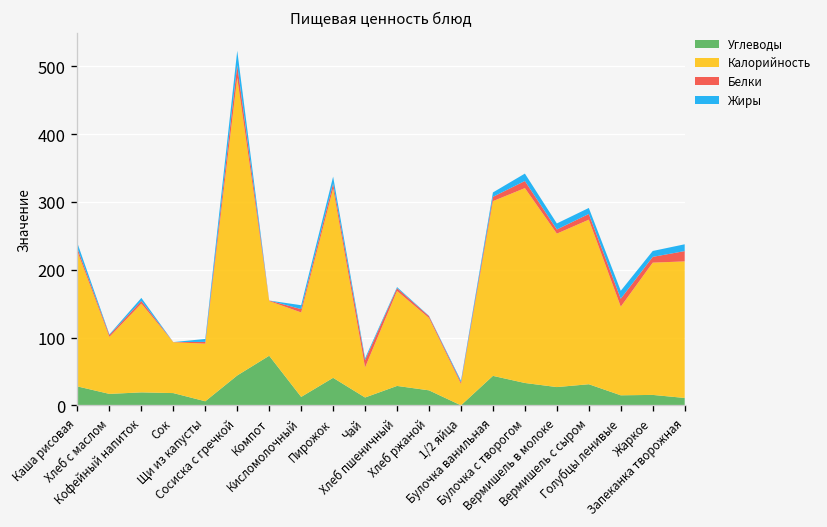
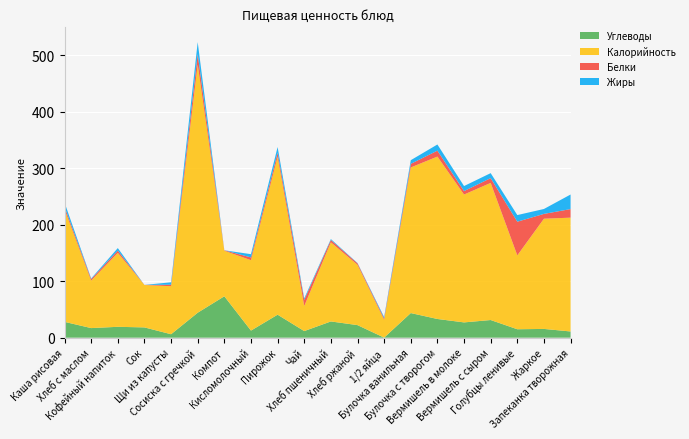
  {
    "Углеводы": {
      "Каша рисовая": 30,
      "Хлеб с маслом": 20,
      "Кофейный напиток": 20,
      "Сок": 20,
      "Щи из капусты": 10,
      "Сосиска с гречкой": 40,
      "Компот": 70,
      "Кисломолочный": 10,
      "Пирожок": 40,
      "Чай": 10,
      "Хлеб пшеничный": 30,
      "Хлеб ржаной": 20,
      "Булочка ванильная": 40,
      "Булочка с творогом": 30,
      "Вермишель в молоке": 30,
      "Вермишель с сыром": 30,
      "Голубцы ленивые": 10,
      "Жаркое": 20,
      "Запеканка творожная": 10
    },
    "Калорийность": {
      "Каша рисовая": 200,
      "Сосиска с гречкой": 440,
      "Кисломолочный": 120,
      "Пирожок": 280,
      "Чай": 40,
      "Булочка ванильная": 260,
      "Булочка с творогом": 290,
      "Вермишель в молоке": 230,
      "Вермишель с сыром": 240,
      "Голубцы ленивые": 130,
      "Жаркое": 190,
      "Запеканка творожная": 200
    },
    "Белки": {
      "Каша рисовая": 0,
      "Сосиска с гречкой": 20,
      "Кисломолочный": 0,
      "Пирожок": 10,
      "Булочка ванильная": 10,
      "Булочка с творогом": 10,
      "Вермишель в молоке": 10,
      "Вермишель с сыром": 10,
-     "Голубцы ленивые": 10,
+     "Голубцы ленивые": 60,
      "Жаркое": 10,
      "Запеканка творожная": 20
    },
    "Жиры": {
      "Каша рисовая": 10,
      "Сосиска с гречкой": 20,
      "Кисломолочный": 10,
      "Пирожок": 10,
      "Булочка ванильная": 10,
      "Булочка с творогом": 10,
      "Вермишель в молоке": 10,
      "Вермишель с сыром": 10,
      "Голубцы ленивые": 10,
      "Жаркое": 10,
-     "Запеканка творожная": 10
+     "Запеканка творожная": 30
    }
  }
